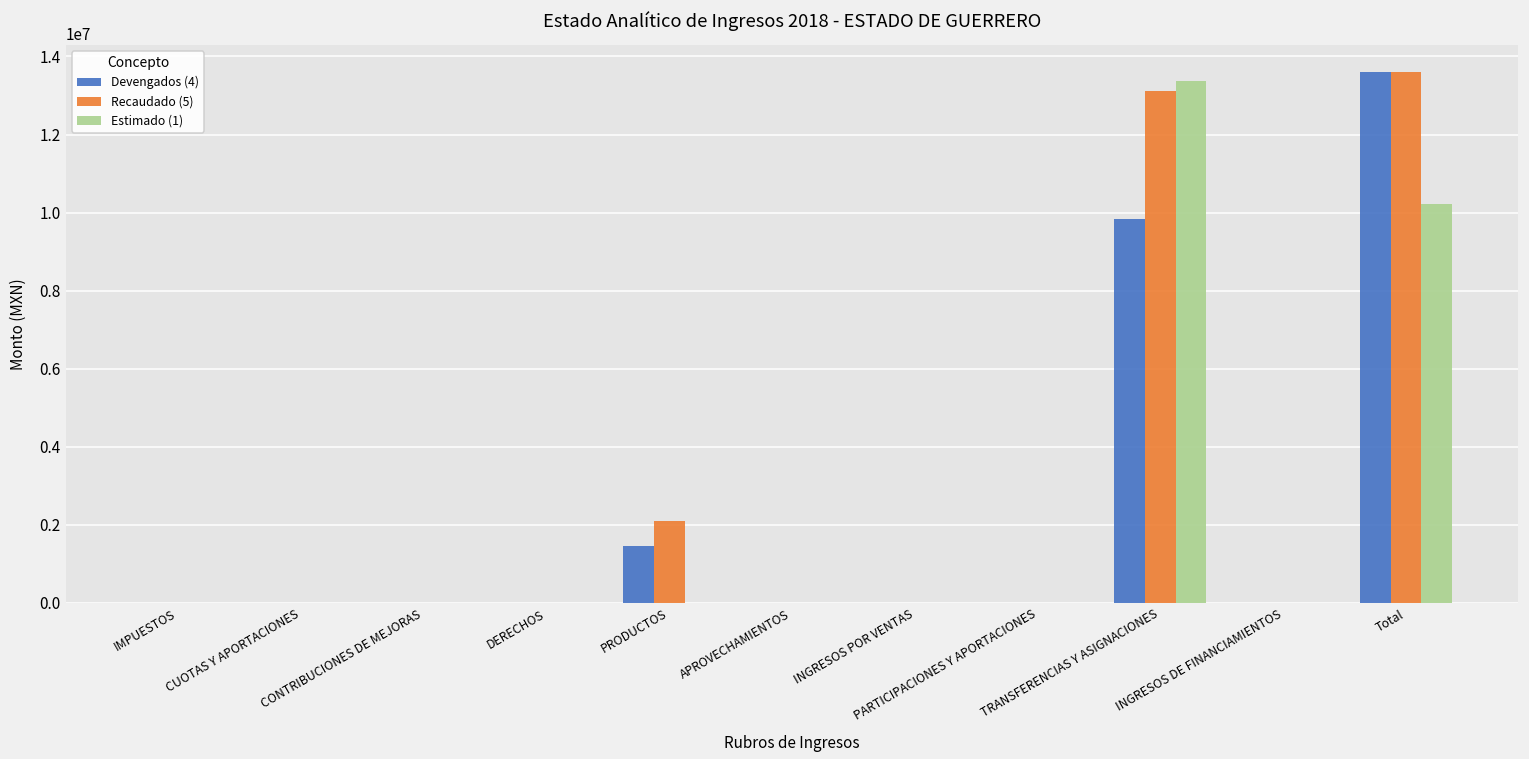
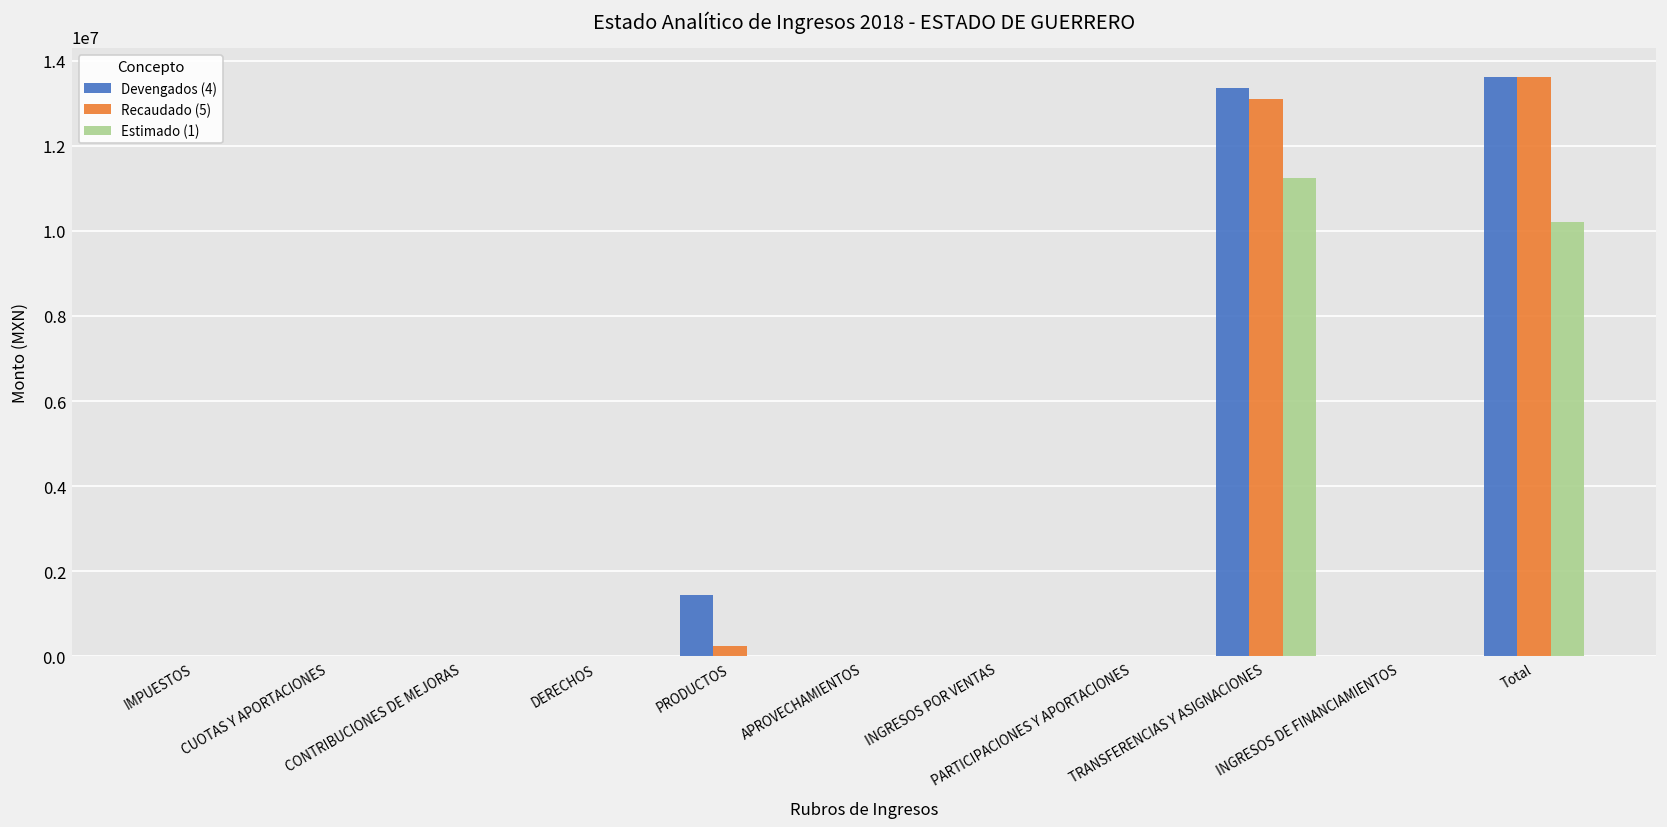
  {
    "Devengados (4)": {
      "IMPUESTOS": 0,
      "CUOTAS Y APORTACIONES": 0,
      "CONTRIBUCIONES DE MEJORAS": 0,
      "DERECHOS": 0,
      "PRODUCTOS": 1500000,
      "APROVECHAMIENTOS": 0,
      "INGRESOS POR VENTAS": 0,
      "PARTICIPACIONES Y APORTACIONES": 0,
-     "TRANSFERENCIAS Y ASIGNACIONES": 9800000,
+     "TRANSFERENCIAS Y ASIGNACIONES": 13400000,
      "INGRESOS DE FINANCIAMIENTOS": 0,
      "Total": 13600000
    },
    "Recaudado (5)": {
      "IMPUESTOS": 0,
      "CUOTAS Y APORTACIONES": 0,
      "CONTRIBUCIONES DE MEJORAS": 0,
      "DERECHOS": 0,
-     "PRODUCTOS": 2100000,
+     "PRODUCTOS": 300000,
      "APROVECHAMIENTOS": 0,
      "INGRESOS POR VENTAS": 0,
      "PARTICIPACIONES Y APORTACIONES": 0,
      "TRANSFERENCIAS Y ASIGNACIONES": 13100000,
      "INGRESOS DE FINANCIAMIENTOS": 0,
      "Total": 13600000
    },
    "Estimado (1)": {
      "IMPUESTOS": 0,
      "CUOTAS Y APORTACIONES": 0,
      "CONTRIBUCIONES DE MEJORAS": 0,
      "DERECHOS": 0,
      "PRODUCTOS": 0,
      "APROVECHAMIENTOS": 0,
      "INGRESOS POR VENTAS": 0,
      "PARTICIPACIONES Y APORTACIONES": 0,
-     "TRANSFERENCIAS Y ASIGNACIONES": 13400000,
+     "TRANSFERENCIAS Y ASIGNACIONES": 11200000,
      "INGRESOS DE FINANCIAMIENTOS": 0,
      "Total": 10200000
    }
  }
